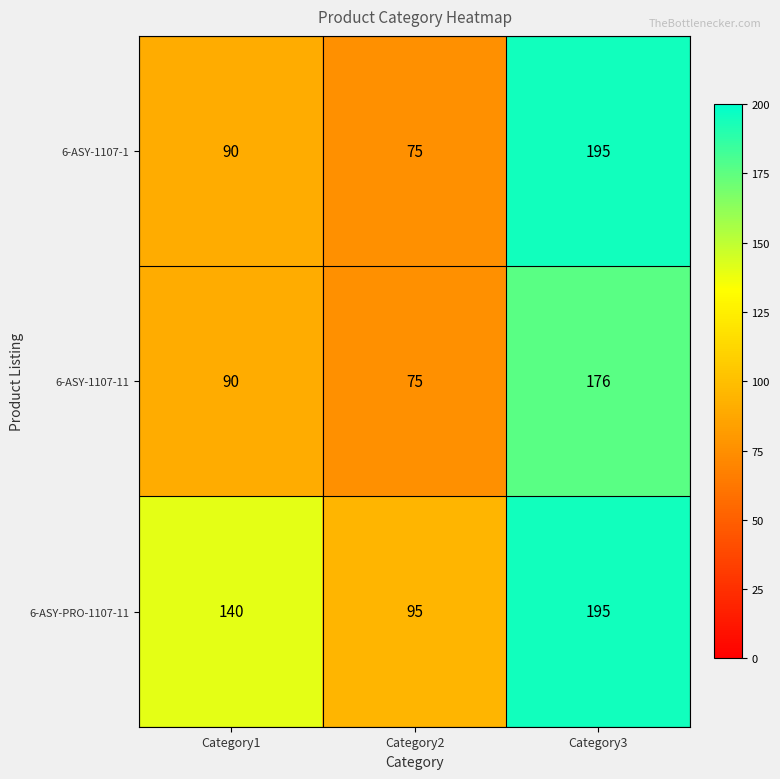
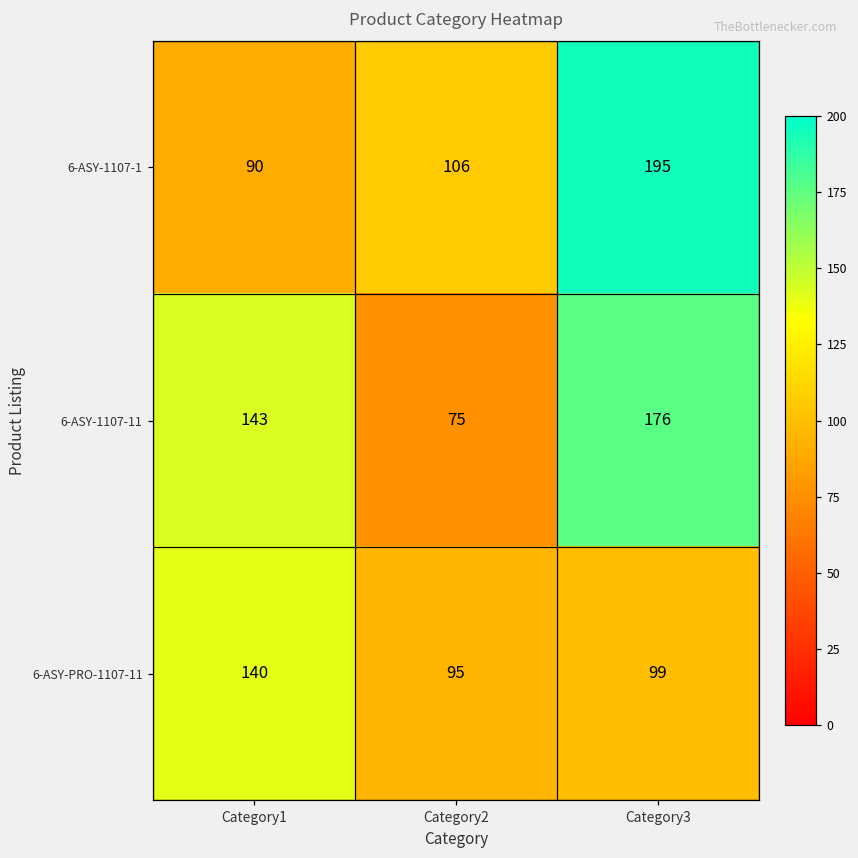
  {
    "6-ASY-1107-1": {
      "Category1": 90,
-     "Category2": 75,
+     "Category2": 106,
      "Category3": 195
    },
    "6-ASY-1107-11": {
-     "Category1": 90,
+     "Category1": 143,
      "Category2": 75,
      "Category3": 176
    },
    "6-ASY-PRO-1107-11": {
      "Category1": 140,
      "Category2": 95,
-     "Category3": 195
+     "Category3": 99
    }
  }
